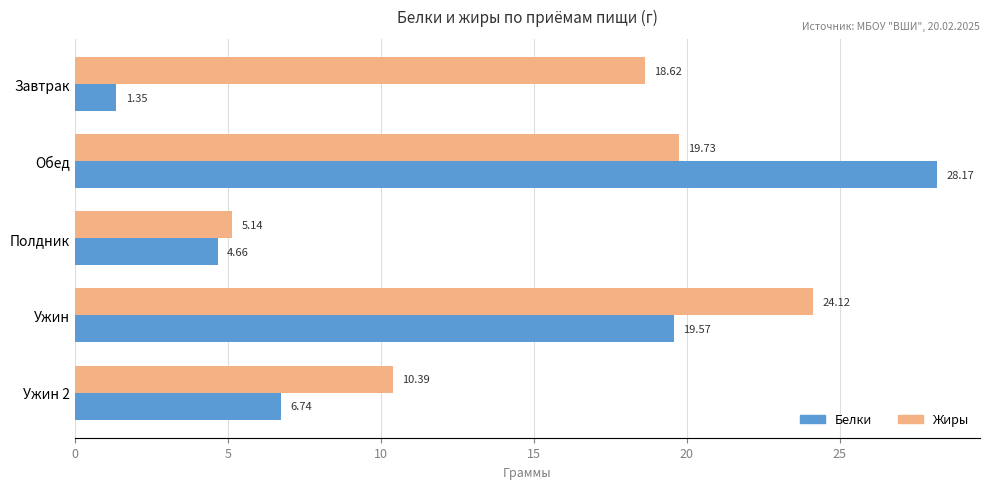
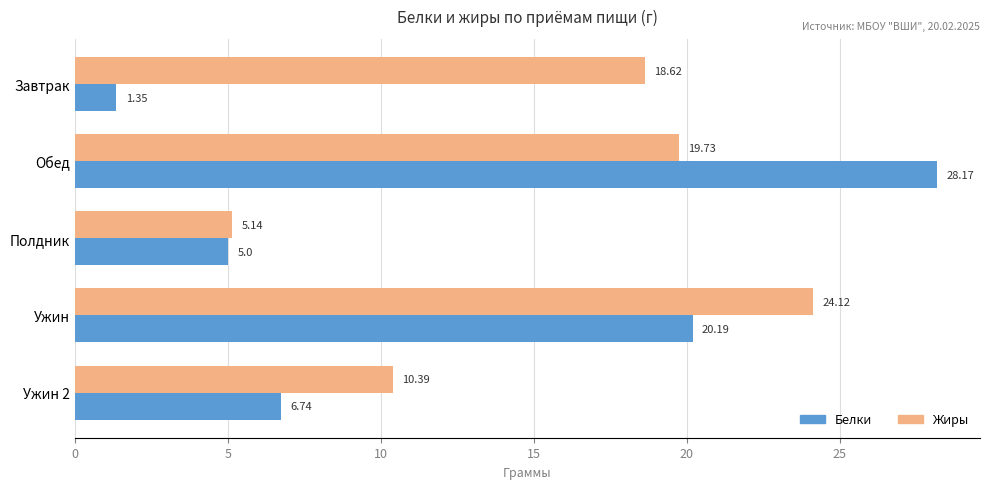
  {
    "Белки": {
      "Завтрак": 1.35,
      "Обед": 28.17,
-     "Полдник": 4.66,
-     "Ужин": 19.57,
+     "Полдник": 5.0,
+     "Ужин": 20.19,
      "Ужин 2": 6.74
    },
    "Жиры": {
      "Завтрак": 18.62,
      "Обед": 19.73,
      "Полдник": 5.14,
      "Ужин": 24.12,
      "Ужин 2": 10.39
    }
  }
